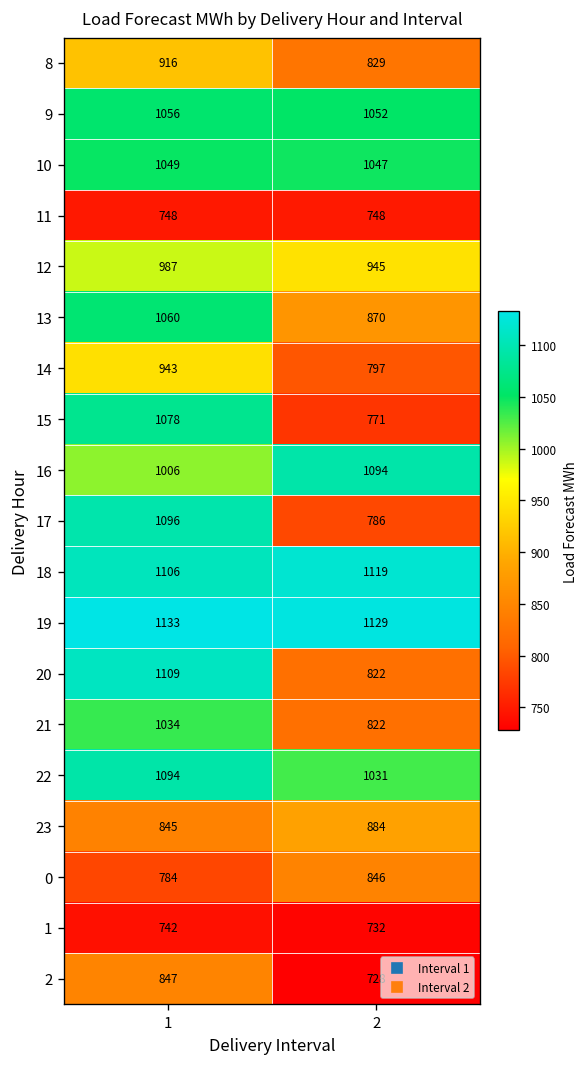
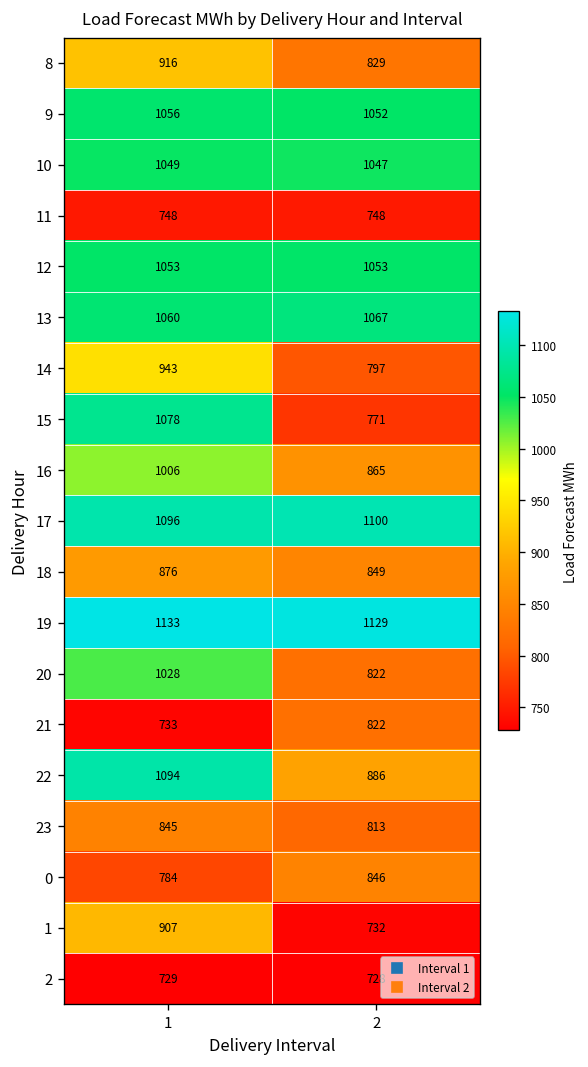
  {
    "8": {
      "1": 916,
      "2": 829
    },
    "9": {
      "1": 1056,
      "2": 1052
    },
    "10": {
      "1": 1049,
      "2": 1047
    },
    "11": {
      "1": 748,
      "2": 748
    },
    "12": {
-     "1": 987,
-     "2": 945
+     "1": 1053,
+     "2": 1053
    },
    "13": {
      "1": 1060,
-     "2": 870
+     "2": 1067
    },
    "14": {
      "1": 943,
      "2": 797
    },
    "15": {
      "1": 1078,
      "2": 771
    },
    "16": {
      "1": 1006,
-     "2": 1094
+     "2": 865
    },
    "17": {
      "1": 1096,
-     "2": 786
+     "2": 1100
    },
    "18": {
-     "1": 1106,
-     "2": 1119
+     "1": 876,
+     "2": 849
    },
    "19": {
      "1": 1133,
      "2": 1129
    },
    "20": {
-     "1": 1109,
+     "1": 1028,
      "2": 822
    },
    "21": {
-     "1": 1034,
+     "1": 733,
      "2": 822
    },
    "22": {
      "1": 1094,
-     "2": 1031
+     "2": 886
    },
    "23": {
      "1": 845,
-     "2": 884
+     "2": 813
    },
    "0": {
      "1": 784,
      "2": 846
    },
    "1": {
-     "1": 742,
+     "1": 907,
      "2": 732
    },
    "2": {
-     "1": 847
+     "1": 729
    }
  }
